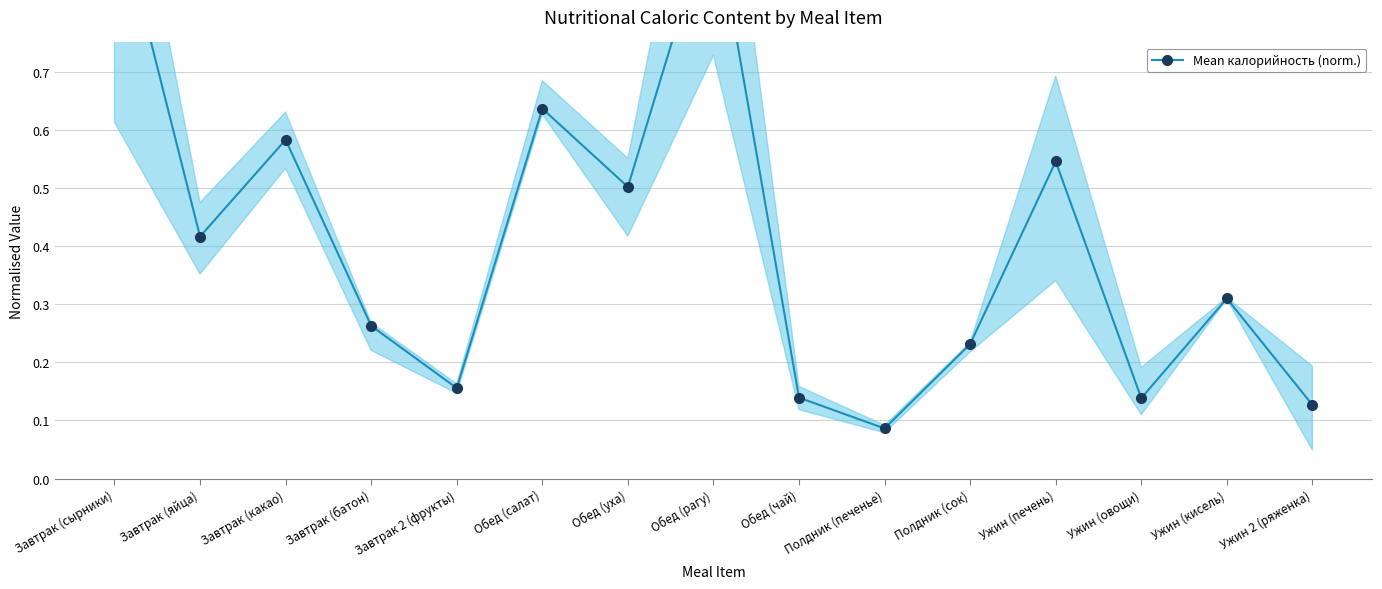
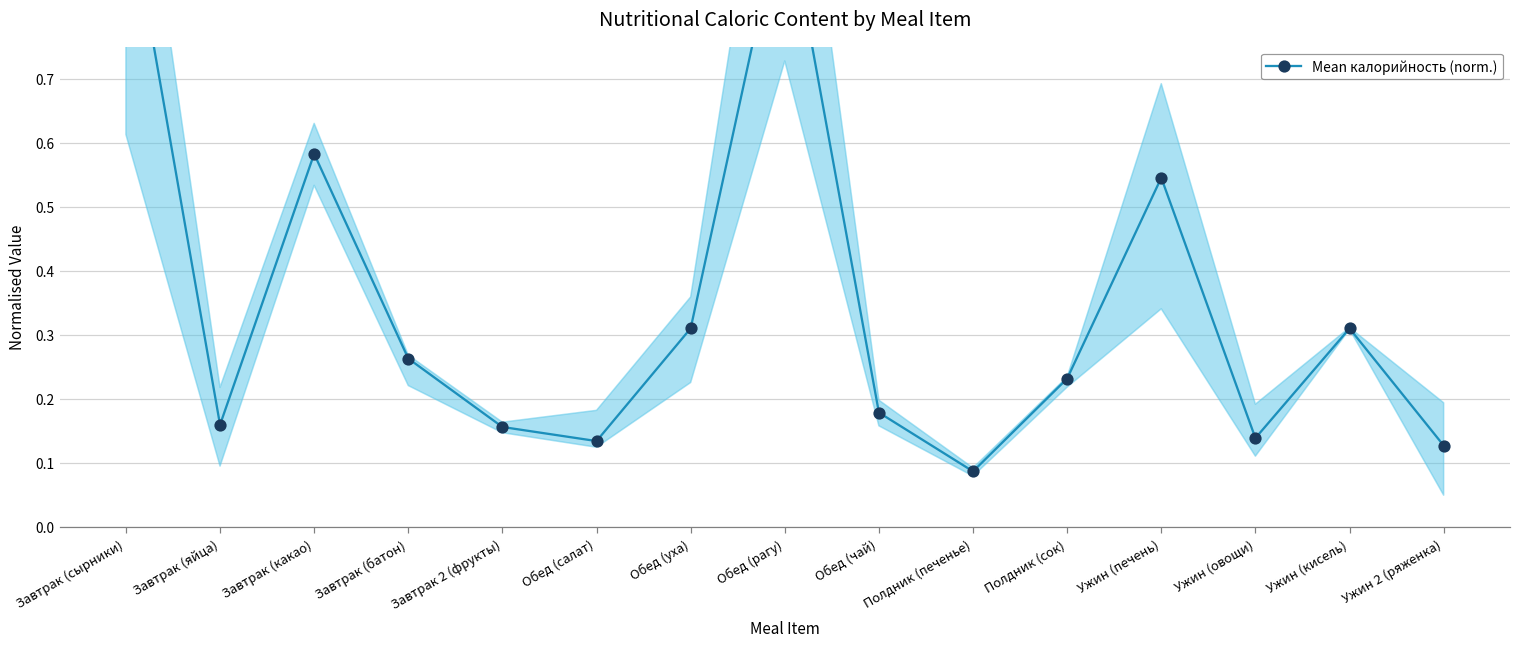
  {
    "Mean калорийность (norm.)": {
-     "Завтрак (яйца)": 0.42,
+     "Завтрак (яйца)": 0.16,
      "Завтрак (какао)": 0.58,
      "Завтрак (батон)": 0.26,
      "Завтрак 2 (фрукты)": 0.16,
-     "Обед (салат)": 0.64,
-     "Обед (уха)": 0.50,
-     "Обед (чай)": 0.14,
+     "Обед (салат)": 0.13,
+     "Обед (уха)": 0.31,
+     "Обед (чай)": 0.18,
      "Полдник (печенье)": 0.09,
      "Ужин (печень)": 0.55,
      "Ужин (овощи)": 0.14,
      "Ужин 2 (ряженка)": 0.13
    }
  }
